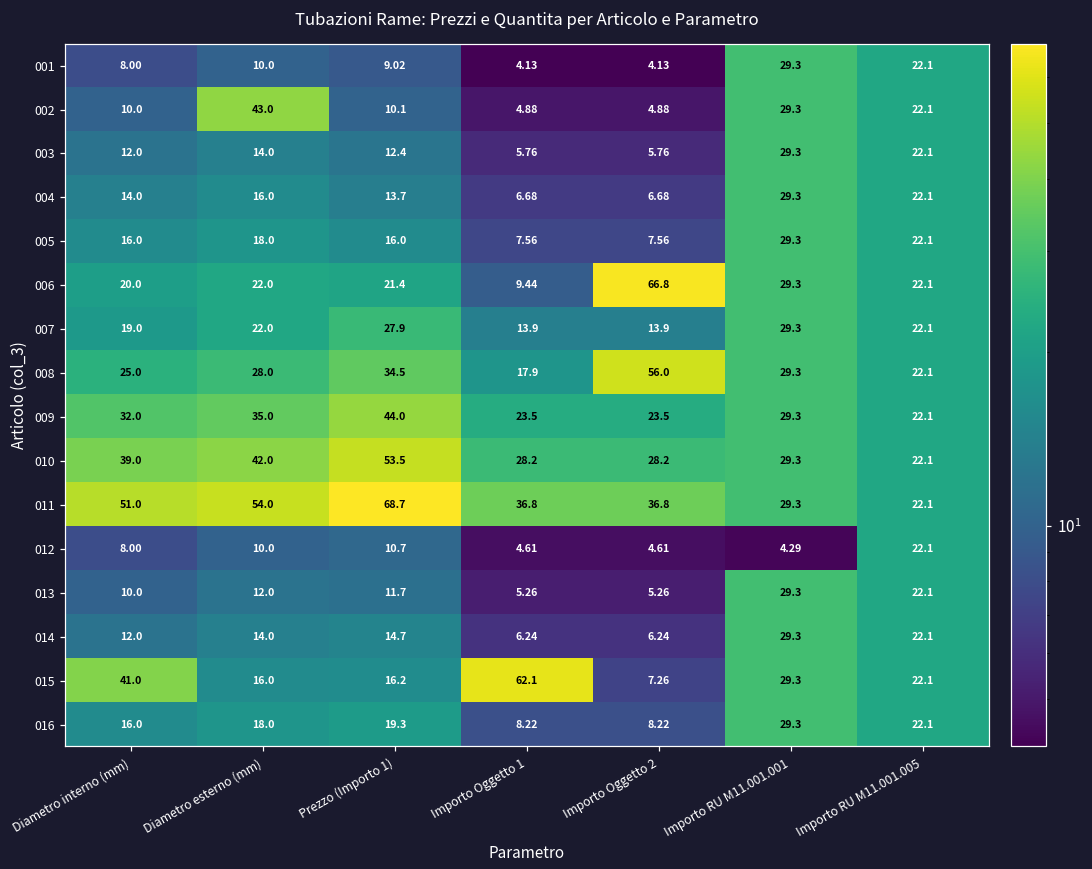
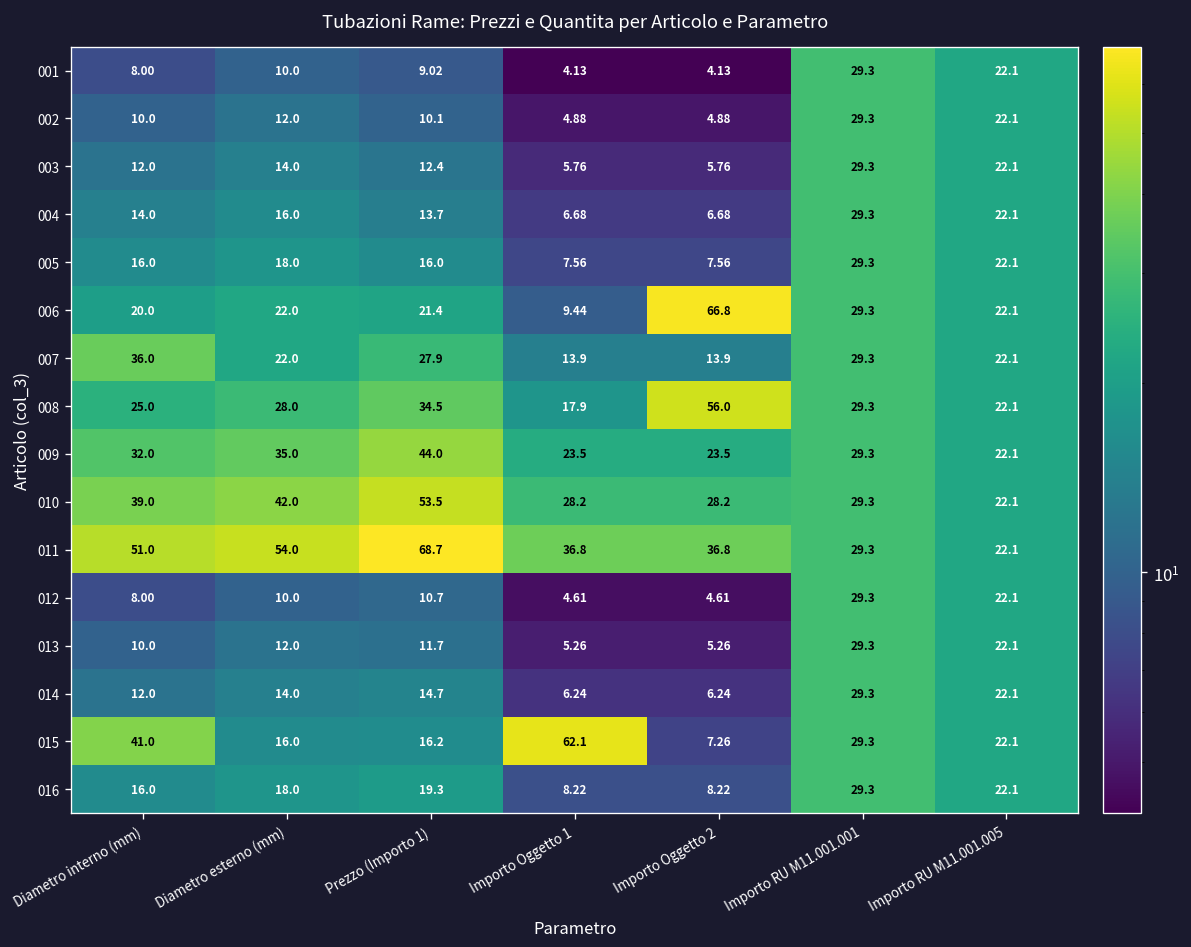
  {
    "001": {
      "Diametro interno (mm)": 8.00,
      "Diametro esterno (mm)": 10.0,
      "Prezzo (Importo 1)": 9.02,
      "Importo Oggetto 1": 4.13,
      "Importo Oggetto 2": 4.13,
      "Importo RU M11.001.001": 29.3,
      "Importo RU M11.001.005": 22.1
    },
    "002": {
      "Diametro interno (mm)": 10.0,
-     "Diametro esterno (mm)": 43.0,
+     "Diametro esterno (mm)": 12.0,
      "Prezzo (Importo 1)": 10.1,
      "Importo Oggetto 1": 4.88,
      "Importo Oggetto 2": 4.88,
      "Importo RU M11.001.001": 29.3,
      "Importo RU M11.001.005": 22.1
    },
    "003": {
      "Diametro interno (mm)": 12.0,
      "Diametro esterno (mm)": 14.0,
      "Prezzo (Importo 1)": 12.4,
      "Importo Oggetto 1": 5.76,
      "Importo Oggetto 2": 5.76,
      "Importo RU M11.001.001": 29.3,
      "Importo RU M11.001.005": 22.1
    },
    "004": {
      "Diametro interno (mm)": 14.0,
      "Diametro esterno (mm)": 16.0,
      "Prezzo (Importo 1)": 13.7,
      "Importo Oggetto 1": 6.68,
      "Importo Oggetto 2": 6.68,
      "Importo RU M11.001.001": 29.3,
      "Importo RU M11.001.005": 22.1
    },
    "005": {
      "Diametro interno (mm)": 16.0,
      "Diametro esterno (mm)": 18.0,
      "Prezzo (Importo 1)": 16.0,
      "Importo Oggetto 1": 7.56,
      "Importo Oggetto 2": 7.56,
      "Importo RU M11.001.001": 29.3,
      "Importo RU M11.001.005": 22.1
    },
    "006": {
      "Diametro interno (mm)": 20.0,
      "Diametro esterno (mm)": 22.0,
      "Prezzo (Importo 1)": 21.4,
      "Importo Oggetto 1": 9.44,
      "Importo Oggetto 2": 66.8,
      "Importo RU M11.001.001": 29.3,
      "Importo RU M11.001.005": 22.1
    },
    "007": {
-     "Diametro interno (mm)": 19.0,
+     "Diametro interno (mm)": 36.0,
      "Diametro esterno (mm)": 22.0,
      "Prezzo (Importo 1)": 27.9,
      "Importo Oggetto 1": 13.9,
      "Importo Oggetto 2": 13.9,
      "Importo RU M11.001.001": 29.3,
      "Importo RU M11.001.005": 22.1
    },
    "008": {
      "Diametro interno (mm)": 25.0,
      "Diametro esterno (mm)": 28.0,
      "Prezzo (Importo 1)": 34.5,
      "Importo Oggetto 1": 17.9,
      "Importo Oggetto 2": 56.0,
      "Importo RU M11.001.001": 29.3,
      "Importo RU M11.001.005": 22.1
    },
    "009": {
      "Diametro interno (mm)": 32.0,
      "Diametro esterno (mm)": 35.0,
      "Prezzo (Importo 1)": 44.0,
      "Importo Oggetto 1": 23.5,
      "Importo Oggetto 2": 23.5,
      "Importo RU M11.001.001": 29.3,
      "Importo RU M11.001.005": 22.1
    },
    "010": {
      "Diametro interno (mm)": 39.0,
      "Diametro esterno (mm)": 42.0,
      "Prezzo (Importo 1)": 53.5,
      "Importo Oggetto 1": 28.2,
      "Importo Oggetto 2": 28.2,
      "Importo RU M11.001.001": 29.3,
      "Importo RU M11.001.005": 22.1
    },
    "011": {
      "Diametro interno (mm)": 51.0,
      "Diametro esterno (mm)": 54.0,
      "Prezzo (Importo 1)": 68.7,
      "Importo Oggetto 1": 36.8,
      "Importo Oggetto 2": 36.8,
      "Importo RU M11.001.001": 29.3,
      "Importo RU M11.001.005": 22.1
    },
    "012": {
      "Diametro interno (mm)": 8.00,
      "Diametro esterno (mm)": 10.0,
      "Prezzo (Importo 1)": 10.7,
      "Importo Oggetto 1": 4.61,
      "Importo Oggetto 2": 4.61,
-     "Importo RU M11.001.001": 4.29,
+     "Importo RU M11.001.001": 29.3,
      "Importo RU M11.001.005": 22.1
    },
    "013": {
      "Diametro interno (mm)": 10.0,
      "Diametro esterno (mm)": 12.0,
      "Prezzo (Importo 1)": 11.7,
      "Importo Oggetto 1": 5.26,
      "Importo Oggetto 2": 5.26,
      "Importo RU M11.001.001": 29.3,
      "Importo RU M11.001.005": 22.1
    },
    "014": {
      "Diametro interno (mm)": 12.0,
      "Diametro esterno (mm)": 14.0,
      "Prezzo (Importo 1)": 14.7,
      "Importo Oggetto 1": 6.24,
      "Importo Oggetto 2": 6.24,
      "Importo RU M11.001.001": 29.3,
      "Importo RU M11.001.005": 22.1
    },
    "015": {
      "Diametro interno (mm)": 41.0,
      "Diametro esterno (mm)": 16.0,
      "Prezzo (Importo 1)": 16.2,
      "Importo Oggetto 1": 62.1,
      "Importo Oggetto 2": 7.26,
      "Importo RU M11.001.001": 29.3,
      "Importo RU M11.001.005": 22.1
    },
    "016": {
      "Diametro interno (mm)": 16.0,
      "Diametro esterno (mm)": 18.0,
      "Prezzo (Importo 1)": 19.3,
      "Importo Oggetto 1": 8.22,
      "Importo Oggetto 2": 8.22,
      "Importo RU M11.001.001": 29.3,
      "Importo RU M11.001.005": 22.1
    }
  }
